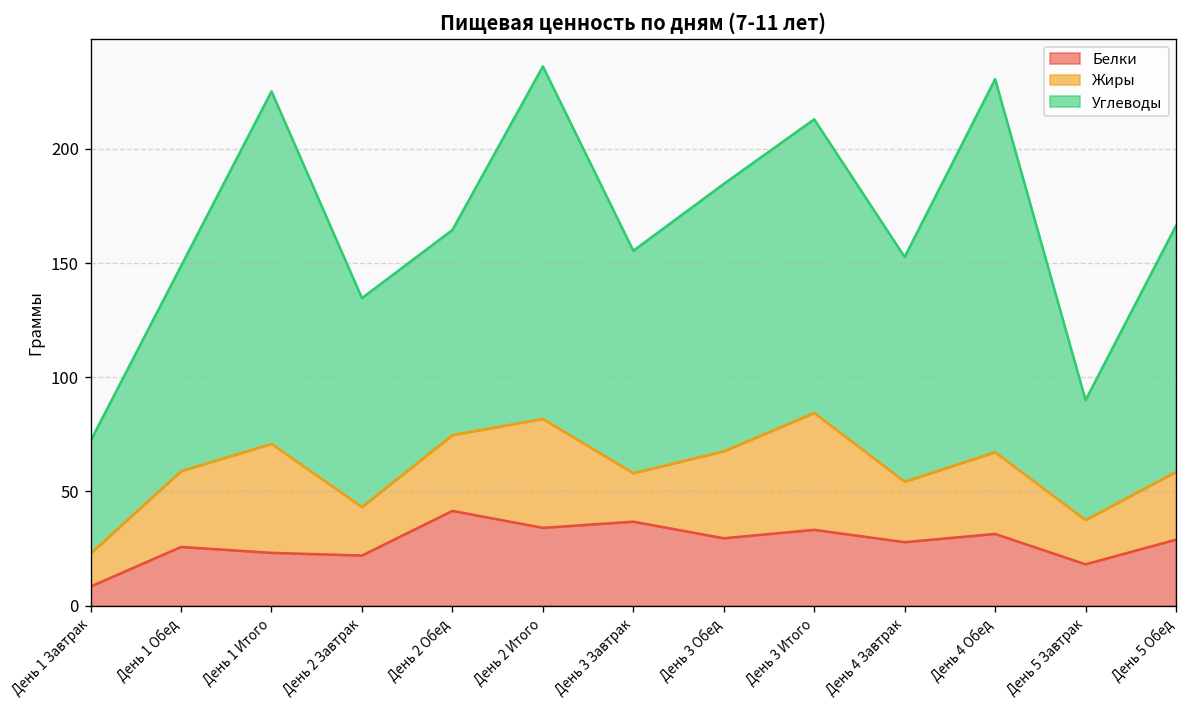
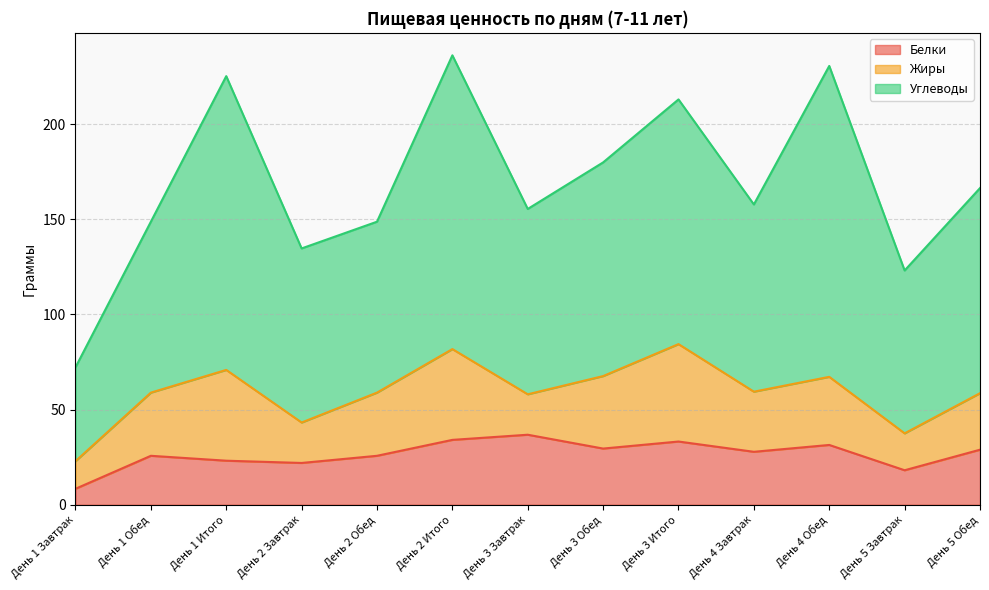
  {
    "Белки": {
      "День 1 Завтрак": 8,
      "День 1 Обед": 26,
      "День 1 Итого": 23,
      "День 2 Завтрак": 22,
-     "День 2 Обед": 41,
+     "День 2 Обед": 26,
      "День 2 Итого": 34,
      "День 3 Завтрак": 37,
      "День 3 Обед": 30,
      "День 3 Итого": 33,
      "День 4 Завтрак": 28,
      "День 4 Обед": 31,
      "День 5 Завтрак": 18,
      "День 5 Обед": 29
    },
    "Жиры": {
      "День 1 Завтрак": 15,
      "День 1 Обед": 33,
      "День 1 Итого": 48,
      "День 2 Завтрак": 21,
      "День 2 Обед": 33,
      "День 2 Итого": 48,
      "День 3 Завтрак": 21,
      "День 3 Обед": 38,
      "День 3 Итого": 51,
-     "День 4 Завтрак": 26,
+     "День 4 Завтрак": 32,
      "День 4 Обед": 36,
      "День 5 Завтрак": 19,
      "День 5 Обед": 30
    },
    "Углеводы": {
      "День 1 Завтрак": 49,
      "День 1 Обед": 90,
      "День 1 Итого": 154,
      "День 2 Завтрак": 91,
      "День 2 Обед": 90,
      "День 2 Итого": 154,
      "День 3 Завтрак": 97,
-     "День 3 Обед": 117,
+     "День 3 Обед": 112,
      "День 3 Итого": 129,
      "День 4 Завтрак": 98,
      "День 4 Обед": 163,
-     "День 5 Завтрак": 53,
+     "День 5 Завтрак": 86,
      "День 5 Обед": 108
    }
  }
